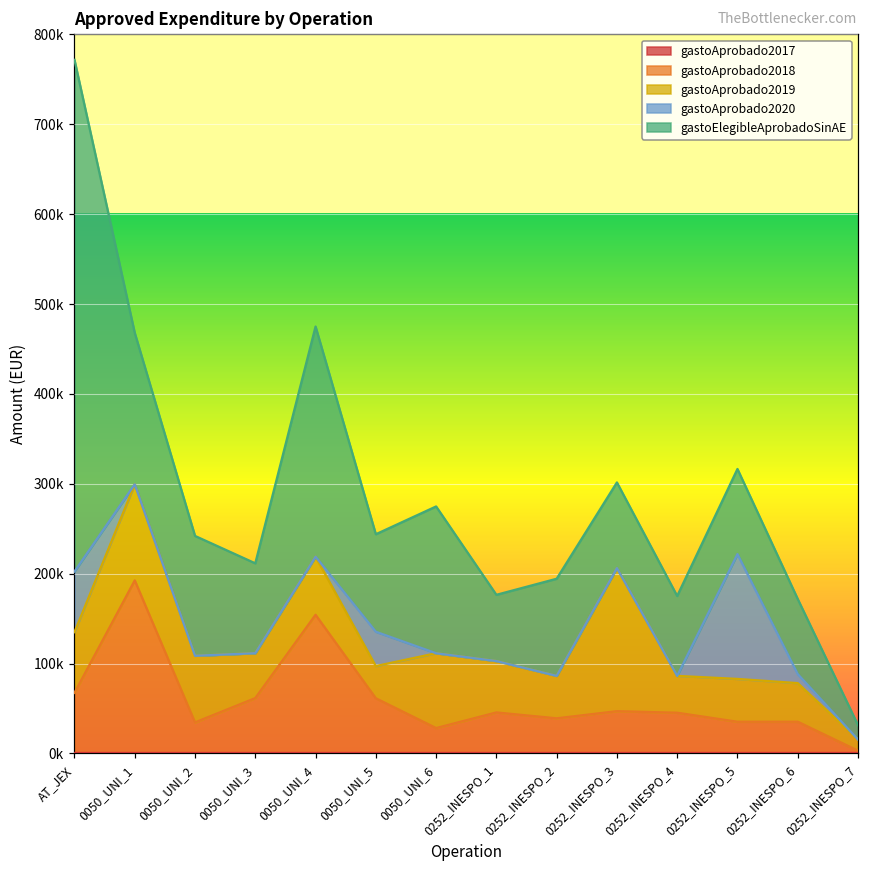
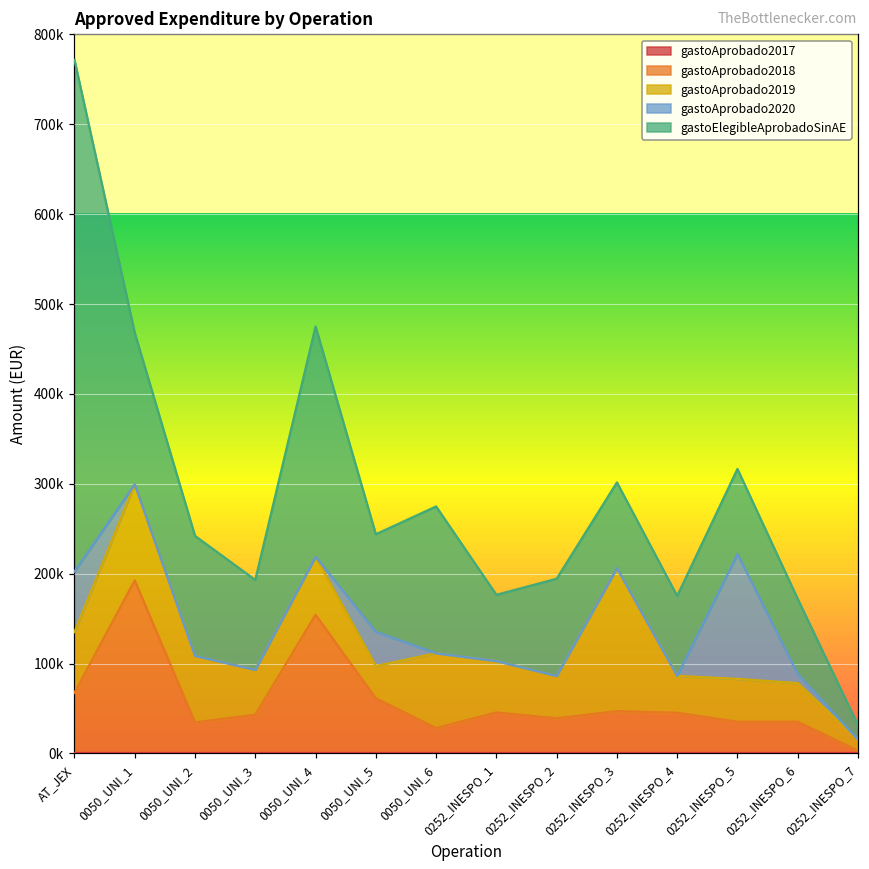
  {
    "gastoAprobado2017": {
      "AT_JEX": 0,
      "0050_UNI_1": 0,
      "0050_UNI_2": 0,
      "0050_UNI_3": 0,
      "0050_UNI_4": 0,
      "0050_UNI_5": 0,
      "0050_UNI_6": 0,
      "0252_INESPO_1": 0,
      "0252_INESPO_2": 0,
      "0252_INESPO_3": 0,
      "0252_INESPO_4": 0,
      "0252_INESPO_5": 0,
      "0252_INESPO_6": 0
    },
    "gastoAprobado2018": {
      "AT_JEX": 70000,
      "0050_UNI_1": 190000,
      "0050_UNI_2": 30000,
-     "0050_UNI_3": 60000,
+     "0050_UNI_3": 40000,
      "0050_UNI_4": 150000,
      "0050_UNI_5": 60000,
      "0050_UNI_6": 30000,
      "0252_INESPO_1": 50000,
      "0252_INESPO_2": 40000,
      "0252_INESPO_3": 50000,
      "0252_INESPO_4": 50000,
      "0252_INESPO_5": 40000,
      "0252_INESPO_6": 40000
    },
    "gastoAprobado2019": {
      "AT_JEX": 70000,
      "0050_UNI_5": 40000,
      "0252_INESPO_5": 50000,
      "0252_INESPO_6": 40000
    },
    "gastoAprobado2020": {
      "AT_JEX": 70000,
      "0050_UNI_5": 40000,
      "0252_INESPO_5": 140000,
      "0252_INESPO_6": 10000
    },
    "gastoElegibleAprobadoSinAE": {
      "AT_JEX": 570000,
      "0050_UNI_1": 170000,
      "0050_UNI_2": 130000,
      "0050_UNI_3": 100000,
      "0050_UNI_4": 260000,
      "0050_UNI_5": 110000,
      "0050_UNI_6": 160000,
      "0252_INESPO_1": 70000,
      "0252_INESPO_2": 110000,
      "0252_INESPO_3": 100000,
      "0252_INESPO_4": 90000,
      "0252_INESPO_5": 90000,
      "0252_INESPO_6": 80000,
      "0252_INESPO_7": 20000
    }
  }
